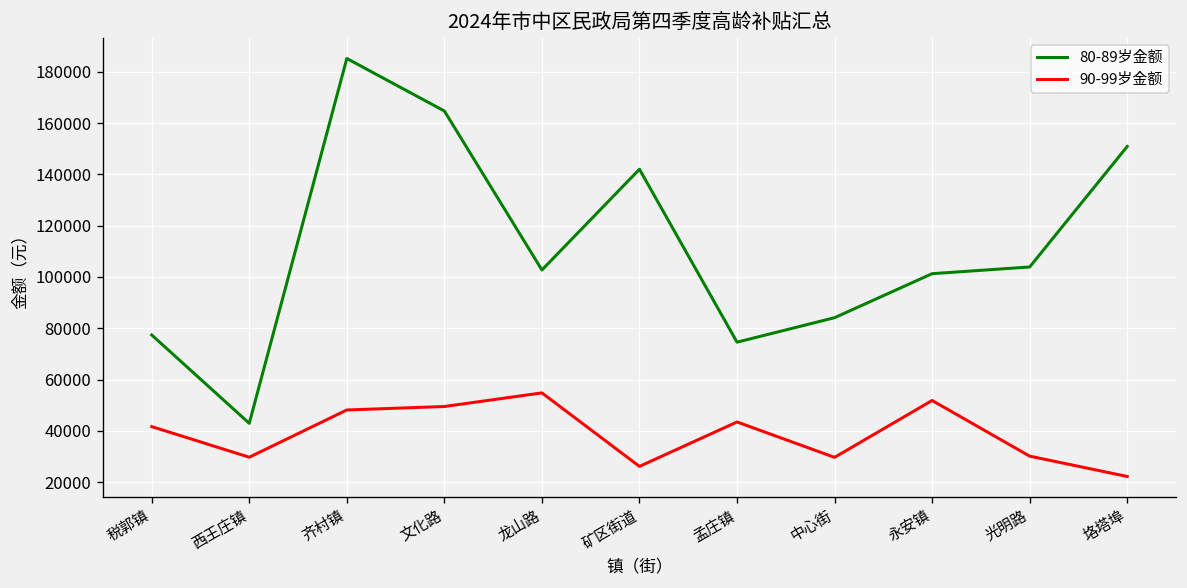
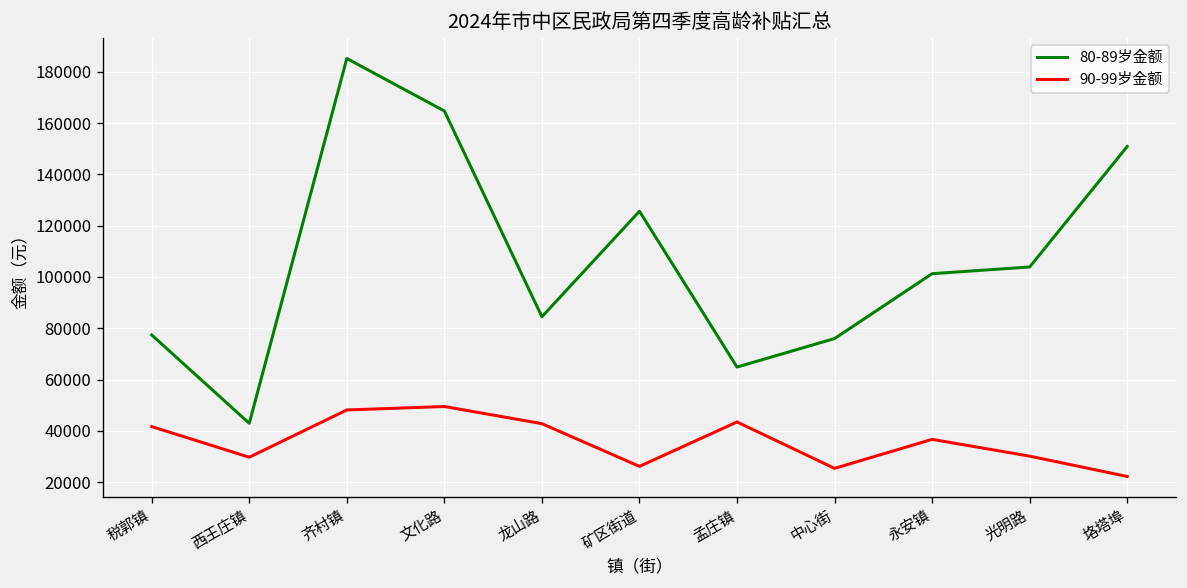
  {
    "80-89岁金额": {
      "税郭镇": 77000,
      "西王庄镇": 43000,
      "齐村镇": 185000,
      "文化路": 165000,
-     "龙山路": 103000,
-     "矿区街道": 142000,
-     "孟庄镇": 75000,
-     "中心街": 84000,
+     "龙山路": 84000,
+     "矿区街道": 126000,
+     "孟庄镇": 65000,
+     "中心街": 76000,
      "永安镇": 101000,
      "光明路": 104000,
      "垎塔埠": 151000
    },
    "90-99岁金额": {
      "税郭镇": 42000,
      "西王庄镇": 30000,
      "齐村镇": 48000,
      "文化路": 50000,
-     "龙山路": 55000,
+     "龙山路": 43000,
      "矿区街道": 26000,
      "孟庄镇": 43000,
-     "中心街": 30000,
-     "永安镇": 52000,
+     "中心街": 25000,
+     "永安镇": 37000,
      "光明路": 30000,
      "垎塔埠": 22000
    }
  }
